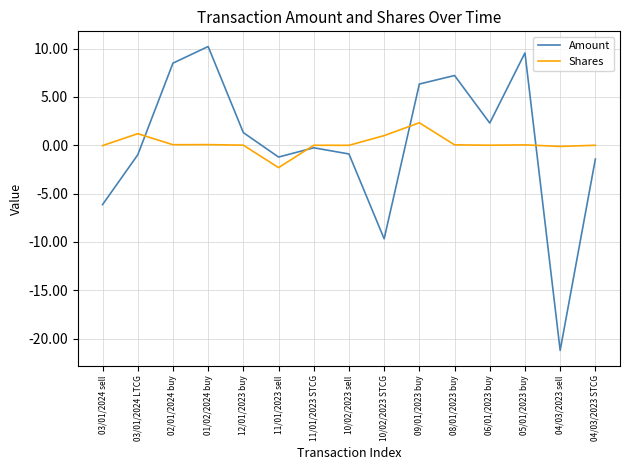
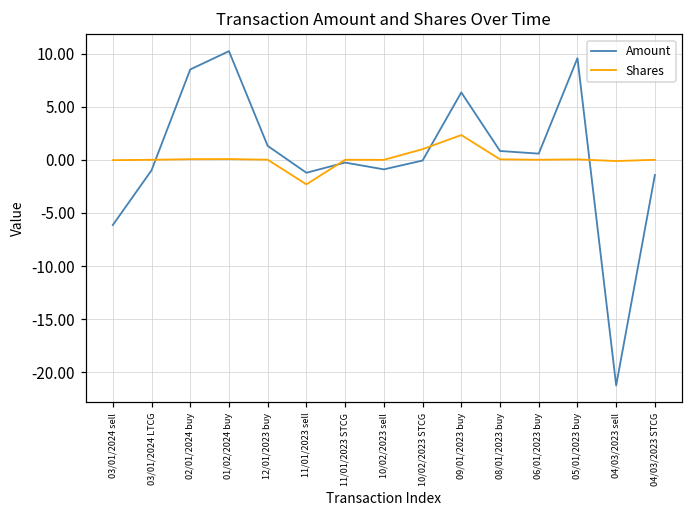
  {
    "Amount": {
      "03/01/2024 sell": -6,
      "03/01/2024 LTCG": -1,
      "02/01/2024 buy": 9,
      "01/02/2024 buy": 10,
      "12/01/2023 buy": 1,
      "11/01/2023 sell": -1,
      "10/02/2023 sell": -1,
-     "10/02/2023 STCG": -10,
+     "10/02/2023 STCG": 0,
      "09/01/2023 buy": 6,
-     "08/01/2023 buy": 7,
-     "06/01/2023 buy": 2,
+     "08/01/2023 buy": 1,
+     "06/01/2023 buy": 1,
      "05/01/2023 buy": 10,
      "04/03/2023 sell": -21,
      "04/03/2023 STCG": -1
    },
    "Shares": {
      "03/01/2024 sell": 0,
-     "03/01/2024 LTCG": 1,
+     "03/01/2024 LTCG": 0,
      "02/01/2024 buy": 0,
      "01/02/2024 buy": 0,
      "12/01/2023 buy": 0,
      "11/01/2023 sell": -2,
      "10/02/2023 sell": 0,
      "10/02/2023 STCG": 1,
      "09/01/2023 buy": 2,
      "08/01/2023 buy": 0,
      "06/01/2023 buy": 0,
      "05/01/2023 buy": 0,
      "04/03/2023 sell": 0,
      "04/03/2023 STCG": 0
    }
  }
